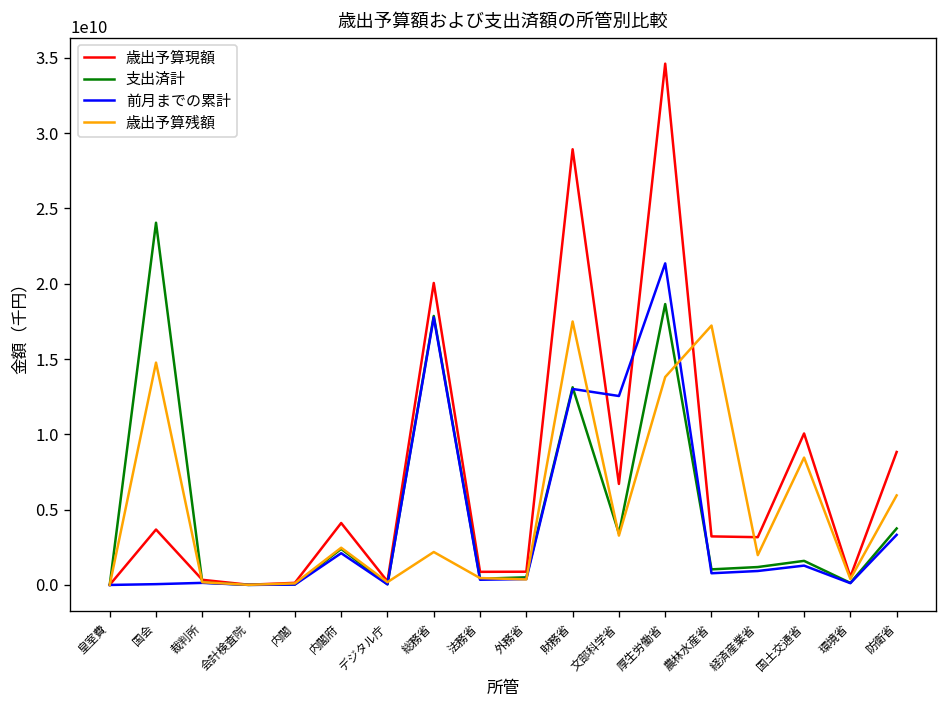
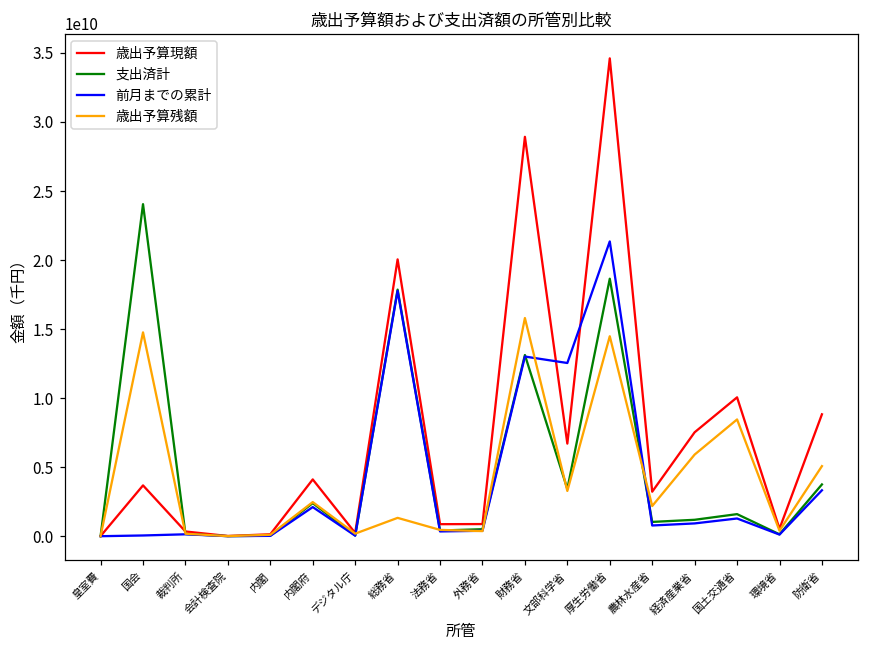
  {
    "歳出予算現額": {
      "国会": 3700000000,
      "内閣府": 4100000000,
      "総務省": 20000000000,
      "法務省": 900000000,
      "外務省": 900000000,
      "財務省": 28900000000,
      "文部科学省": 6700000000,
      "厚生労働省": 34600000000,
      "農林水産省": 3200000000,
-     "経済産業省": 3200000000,
+     "経済産業省": 7500000000,
      "国土交通省": 10100000000,
      "防衛省": 8800000000
    },
    "支出済計": {
      "国会": 24000000000,
      "厚生労働省": 18600000000,
      "農林水産省": 1000000000,
      "経済産業省": 1200000000,
      "国土交通省": 1600000000,
      "防衛省": 3800000000
    },
    "前月までの累計": {
      "国会": 100000000,
      "内閣府": 2100000000,
      "文部科学省": 12500000000,
      "厚生労働省": 21300000000,
      "農林水産省": 800000000,
      "経済産業省": 900000000,
      "国土交通省": 1300000000,
      "防衛省": 3300000000
    },
    "歳出予算残額": {
      "国会": 14800000000,
-     "総務省": 2200000000,
-     "財務省": 17500000000,
-     "厚生労働省": 13800000000,
-     "農林水産省": 17200000000,
-     "経済産業省": 2000000000,
+     "総務省": 1300000000,
+     "財務省": 15800000000,
+     "厚生労働省": 14500000000,
+     "農林水産省": 2200000000,
+     "経済産業省": 5900000000,
      "国土交通省": 8500000000,
-     "防衛省": 5900000000
+     "防衛省": 5100000000
    }
  }
